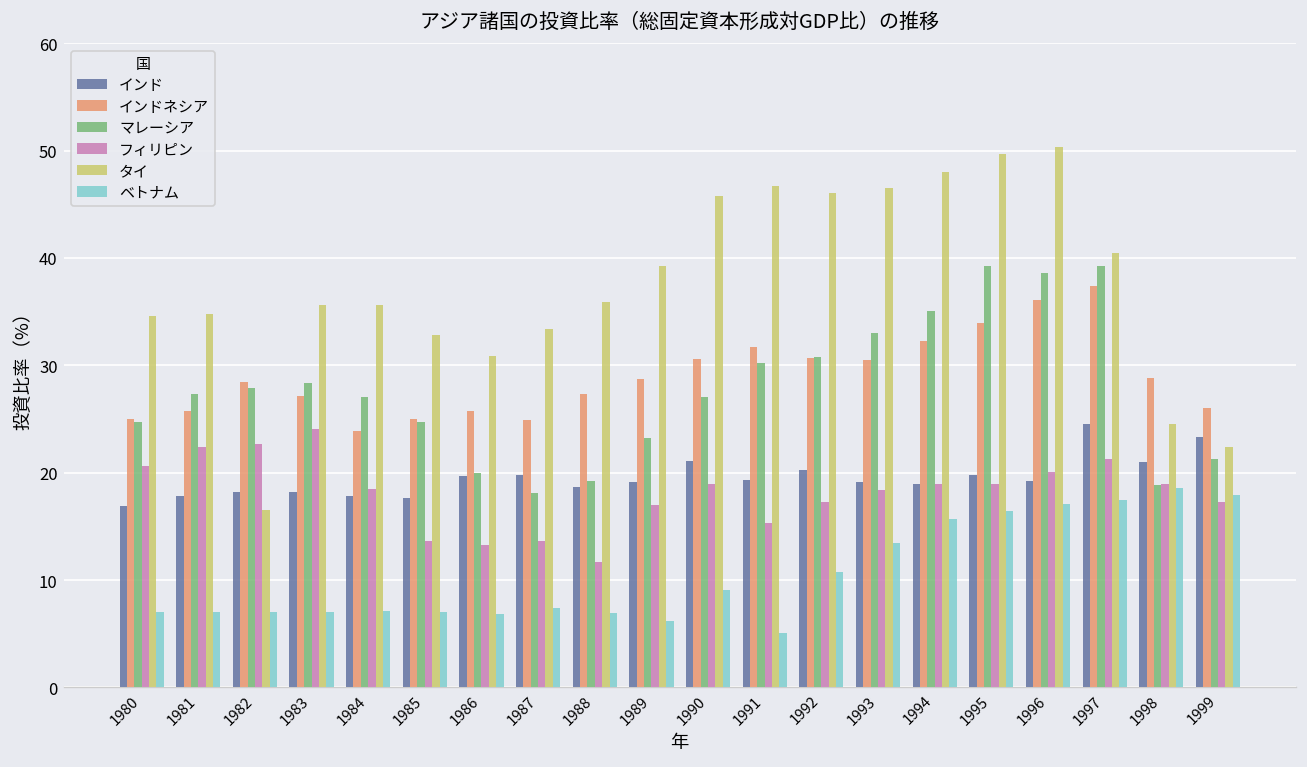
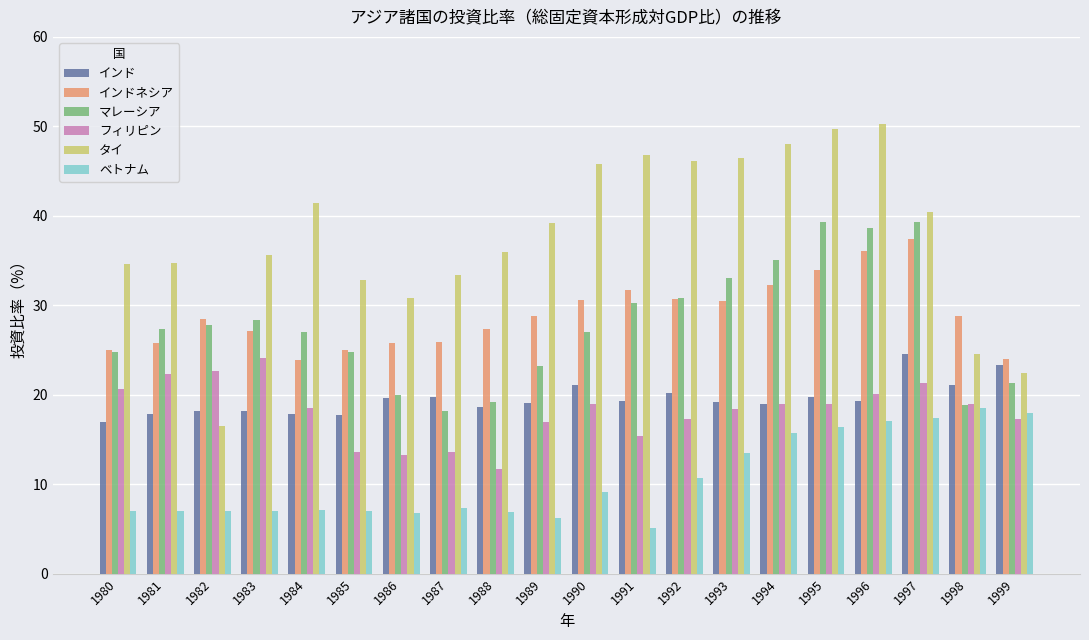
  {
    "インド": {
      "1980": 17,
      "1981": 18,
      "1982": 18,
      "1983": 18,
      "1984": 18,
      "1985": 18,
      "1986": 20,
      "1987": 20,
      "1988": 19,
      "1989": 19,
      "1990": 21,
      "1991": 19,
      "1992": 20,
      "1993": 19,
      "1994": 19,
      "1995": 20,
      "1996": 19,
      "1997": 25,
      "1998": 21,
      "1999": 23
    },
    "インドネシア": {
      "1980": 25,
      "1981": 26,
      "1982": 28,
      "1983": 27,
      "1984": 24,
      "1985": 25,
      "1986": 26,
-     "1987": 25,
+     "1987": 26,
      "1988": 27,
      "1989": 29,
      "1990": 31,
      "1991": 32,
      "1992": 31,
      "1993": 30,
      "1994": 32,
      "1995": 34,
      "1996": 36,
      "1997": 37,
      "1998": 29,
-     "1999": 26
+     "1999": 24
    },
    "マレーシア": {
      "1980": 25,
      "1981": 27,
      "1982": 28,
      "1983": 28,
      "1984": 27,
      "1985": 25,
      "1986": 20,
      "1987": 18,
      "1988": 19,
      "1989": 23,
      "1990": 27,
      "1991": 30,
      "1992": 31,
      "1993": 33,
      "1994": 35,
      "1995": 39,
      "1996": 39,
      "1997": 39,
      "1998": 19,
      "1999": 21
    },
    "フィリピン": {
      "1980": 21,
      "1981": 22,
      "1982": 23,
      "1983": 24,
      "1984": 19,
      "1985": 14,
      "1986": 13,
      "1987": 14,
      "1988": 12,
      "1989": 17,
      "1990": 19,
      "1991": 15,
      "1992": 17,
      "1993": 18,
      "1994": 19,
      "1995": 19,
      "1996": 20,
      "1997": 21,
      "1998": 19,
      "1999": 17
    },
    "タイ": {
      "1980": 35,
      "1981": 35,
      "1982": 17,
      "1983": 36,
-     "1984": 36,
+     "1984": 41,
      "1985": 33,
      "1986": 31,
      "1987": 33,
      "1988": 36,
      "1989": 39,
      "1990": 46,
      "1991": 47,
      "1992": 46,
      "1993": 46,
      "1994": 48,
      "1995": 50,
      "1996": 50,
      "1997": 40,
      "1998": 25,
      "1999": 22
    },
    "ベトナム": {
      "1980": 7,
      "1981": 7,
      "1982": 7,
      "1983": 7,
      "1984": 7,
      "1985": 7,
      "1986": 7,
      "1987": 7,
      "1988": 7,
      "1989": 6,
      "1990": 9,
      "1991": 5,
      "1992": 11,
      "1993": 13,
      "1994": 16,
      "1995": 16,
      "1996": 17,
      "1997": 17,
      "1998": 19,
      "1999": 18
    }
  }
